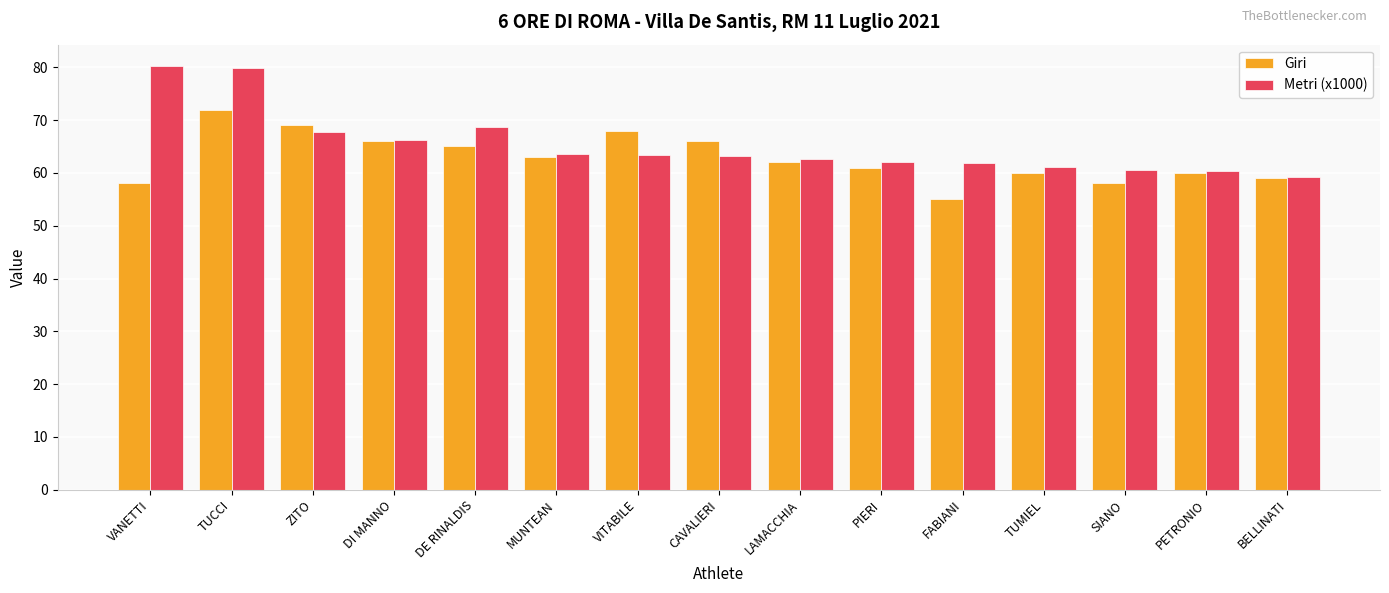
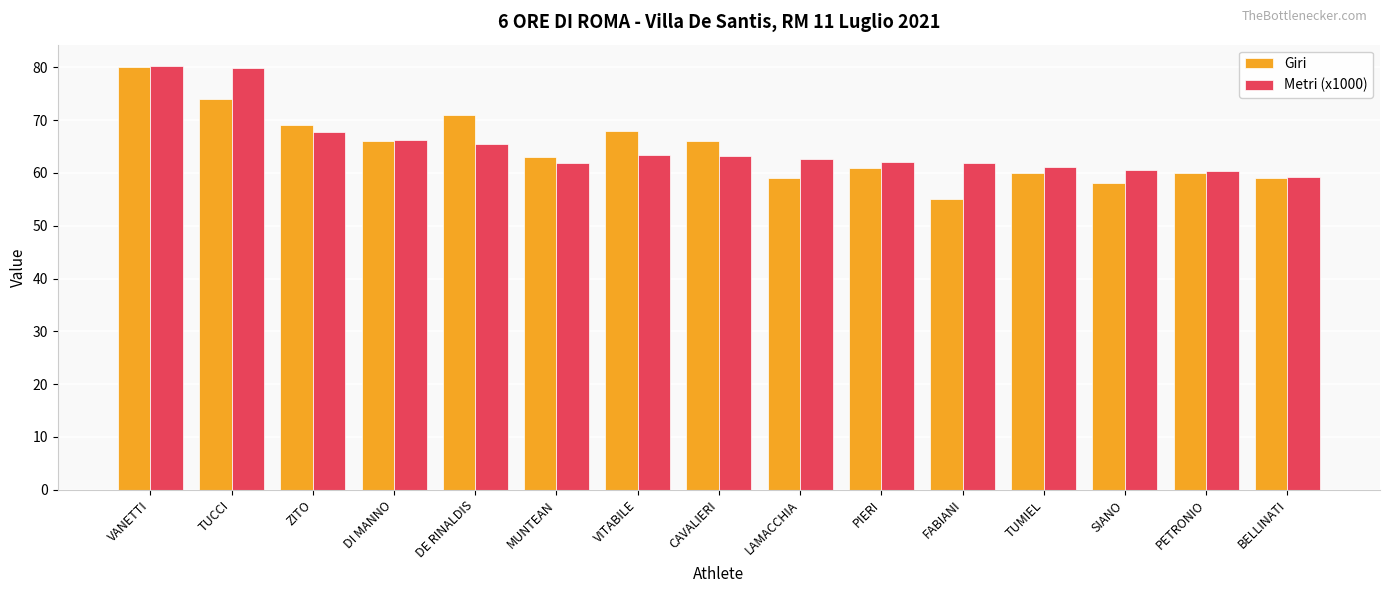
  {
    "Giri": {
-     "VANETTI": 58,
-     "TUCCI": 72,
+     "VANETTI": 80,
+     "TUCCI": 74,
      "ZITO": 69,
      "DI MANNO": 66,
-     "DE RINALDIS": 65,
+     "DE RINALDIS": 71,
      "MUNTEAN": 63,
      "VITABILE": 68,
      "CAVALIERI": 66,
-     "LAMACCHIA": 62,
+     "LAMACCHIA": 59,
      "PIERI": 61,
      "FABIANI": 55,
      "TUMIEL": 60,
      "SIANO": 58,
      "PETRONIO": 60,
      "BELLINATI": 59
    },
    "Metri (x1000)": {
      "VANETTI": 80,
      "TUCCI": 80,
      "ZITO": 68,
      "DI MANNO": 66,
-     "DE RINALDIS": 69,
-     "MUNTEAN": 64,
+     "DE RINALDIS": 65,
+     "MUNTEAN": 62,
      "VITABILE": 63,
      "CAVALIERI": 63,
      "LAMACCHIA": 63,
      "PIERI": 62,
      "FABIANI": 62,
      "TUMIEL": 61,
      "SIANO": 60,
      "PETRONIO": 60,
      "BELLINATI": 59
    }
  }
